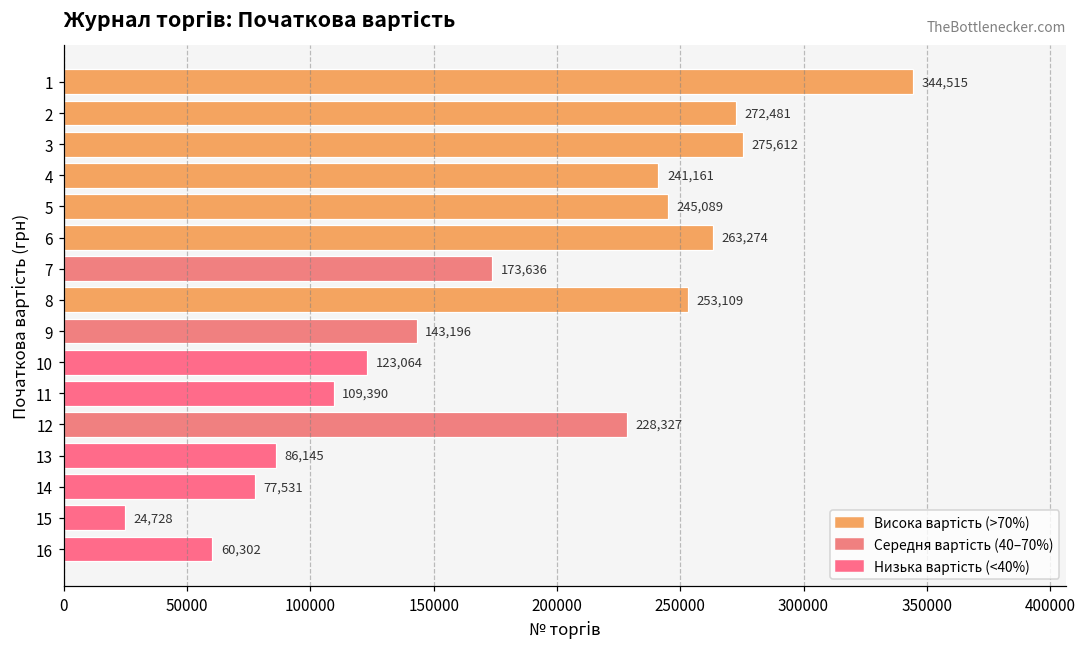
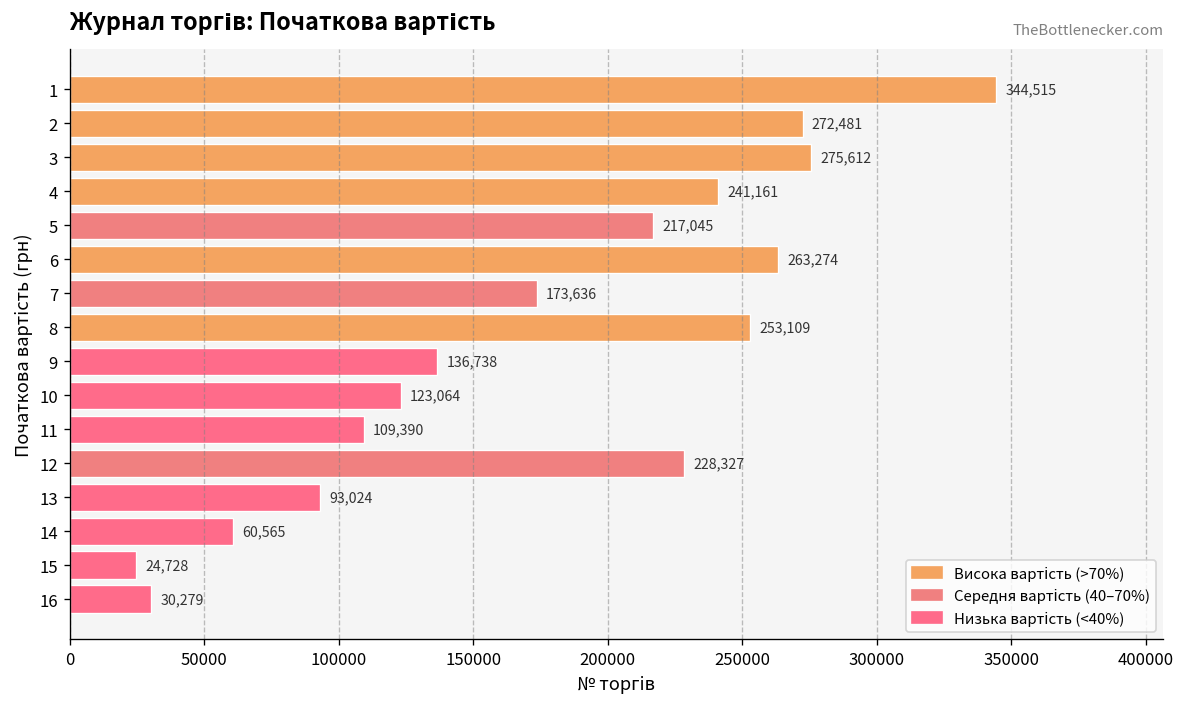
  {
    "1": "344,515",
    "2": "272,481",
    "3": "275,612",
    "4": "241,161",
-   "5": "245,089",
+   "5": "217,045",
    "6": "263,274",
    "7": "173,636",
    "8": "253,109",
-   "9": "143,196",
+   "9": "136,738",
    "10": "123,064",
    "11": "109,390",
    "12": "228,327",
-   "13": "86,145",
-   "14": "77,531",
+   "13": "93,024",
+   "14": "60,565",
    "15": "24,728",
-   "16": "60,302"
+   "16": "30,279"
  }
